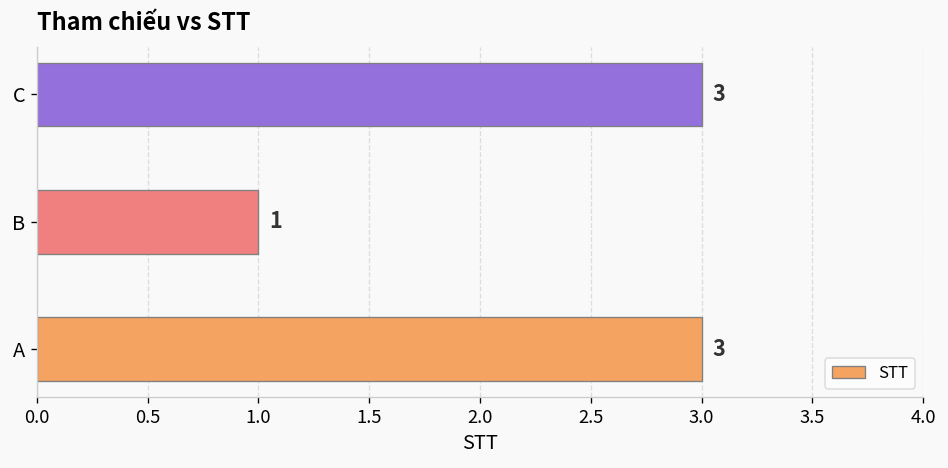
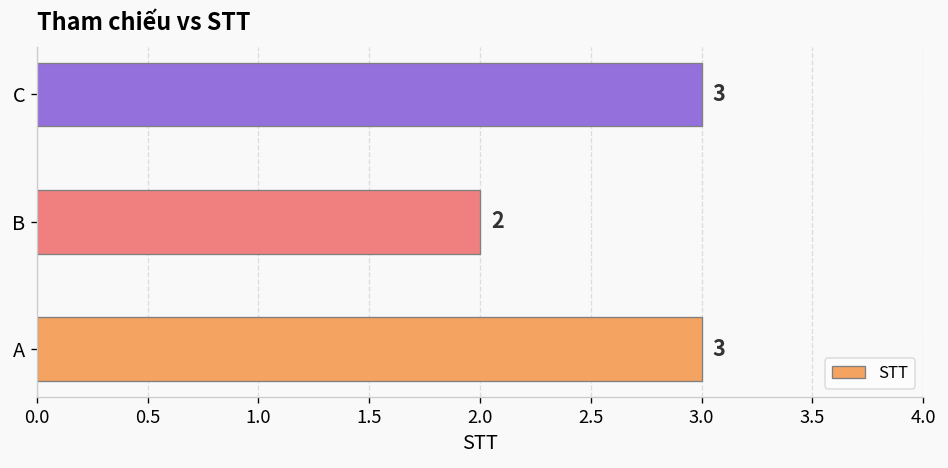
  {
    "C": 3,
-   "B": 1,
+   "B": 2,
    "A": 3
  }
